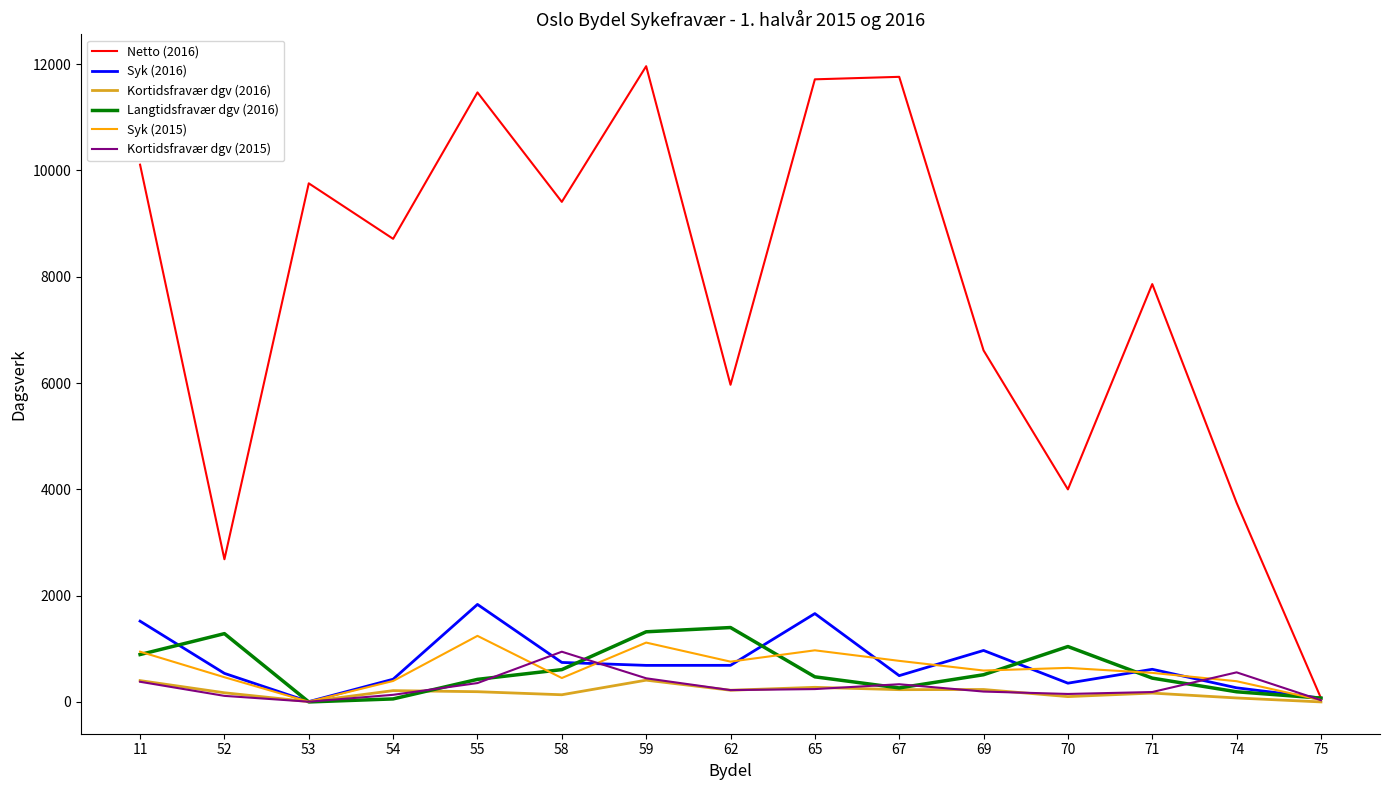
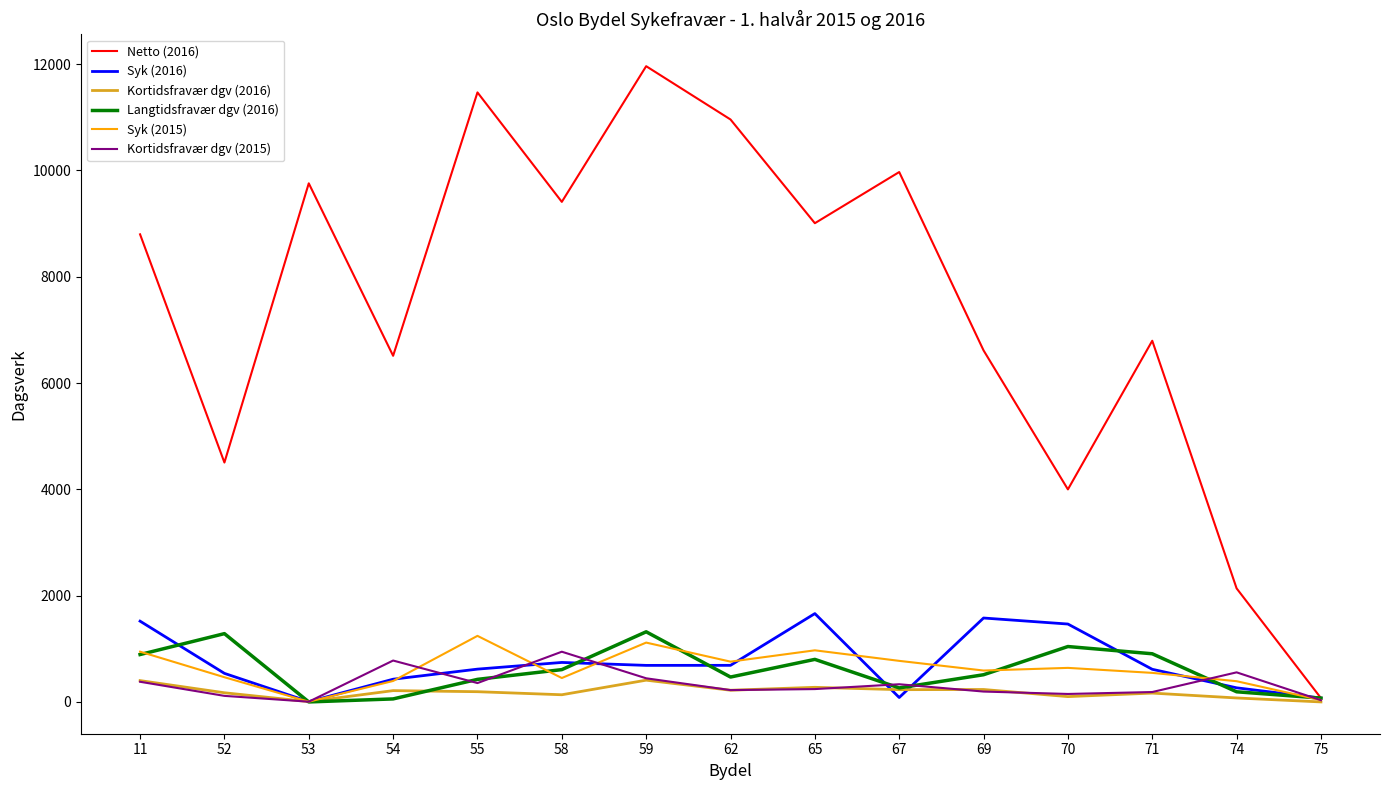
  {
    "Netto (2016)": {
-     "11": 10100,
-     "52": 2700,
+     "11": 8800,
+     "52": 4500,
      "53": 9800,
-     "54": 8700,
+     "54": 6500,
      "55": 11500,
      "58": 9400,
      "59": 12000,
-     "62": 6000,
-     "65": 11700,
-     "67": 11800,
+     "62": 11000,
+     "65": 9000,
+     "67": 10000,
      "69": 6600,
      "70": 4000,
-     "71": 7900,
-     "74": 3700
+     "71": 6800,
+     "74": 2100
    },
    "Syk (2016)": {
      "11": 1500,
      "52": 500,
-     "55": 1800,
+     "55": 600,
      "58": 700,
      "59": 700,
      "62": 700,
      "65": 1700,
-     "67": 500,
-     "69": 1000,
-     "70": 400,
+     "67": 100,
+     "69": 1600,
+     "70": 1500,
      "71": 600,
      "74": 300
    },
    "Langtidsfravær dgv (2016)": {
      "11": 900,
      "52": 1300,
      "54": 100,
      "55": 400,
      "58": 600,
      "59": 1300,
-     "62": 1400,
-     "65": 500,
+     "62": 500,
+     "65": 800,
      "69": 500,
      "70": 1000,
-     "71": 400,
+     "71": 900,
      "74": 200
    },
    "Kortidsfravær dgv (2015)": {
      "52": 100,
-     "54": 100,
+     "54": 800,
      "55": 400,
      "58": 900,
      "67": 300,
      "70": 200,
      "74": 600
    }
  }
